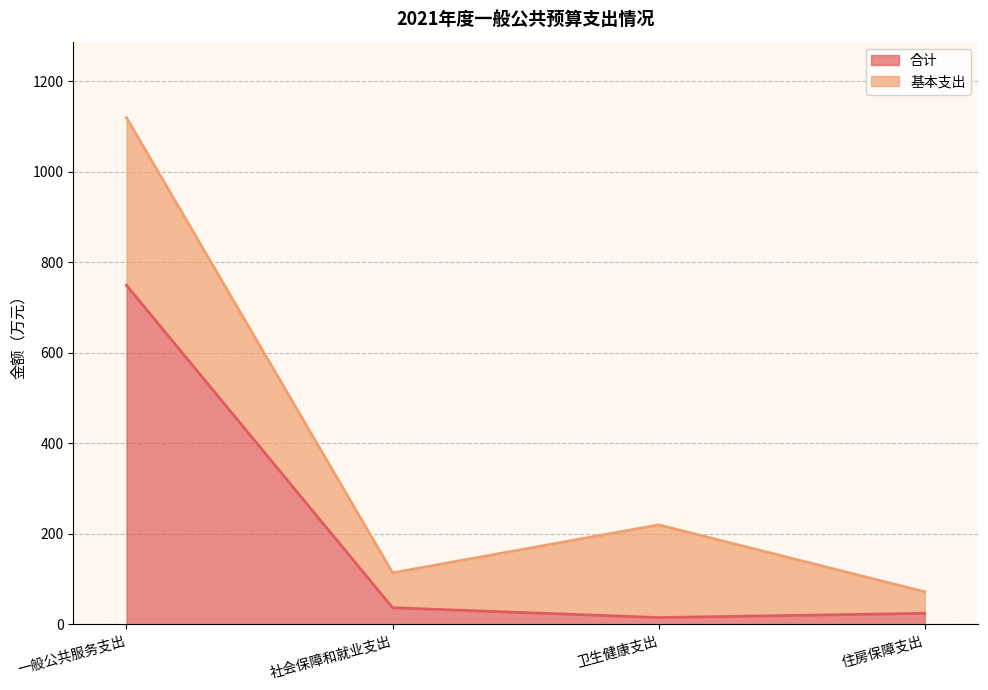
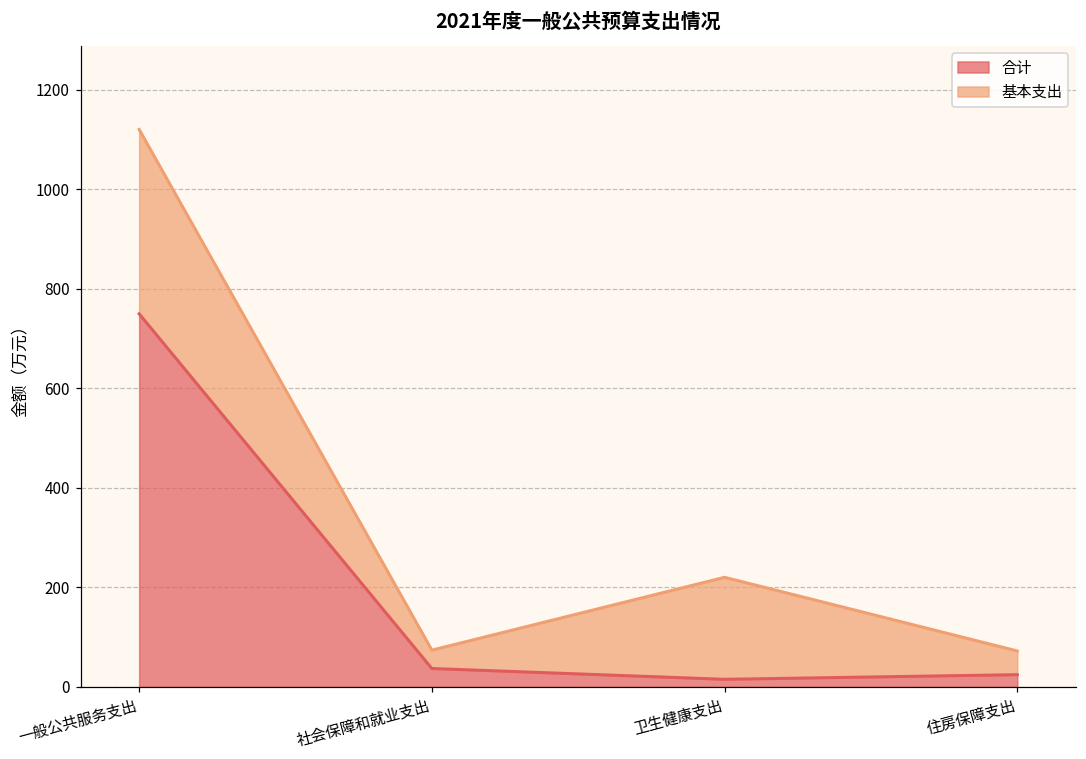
  {
    "合计": {
      "一般公共服务支出": 750,
      "社会保障和就业支出": 40,
      "卫生健康支出": 20,
      "住房保障支出": 20
    },
    "基本支出": {
      "一般公共服务支出": 370,
-     "社会保障和就业支出": 80,
+     "社会保障和就业支出": 40,
      "卫生健康支出": 200,
      "住房保障支出": 50
    }
  }
